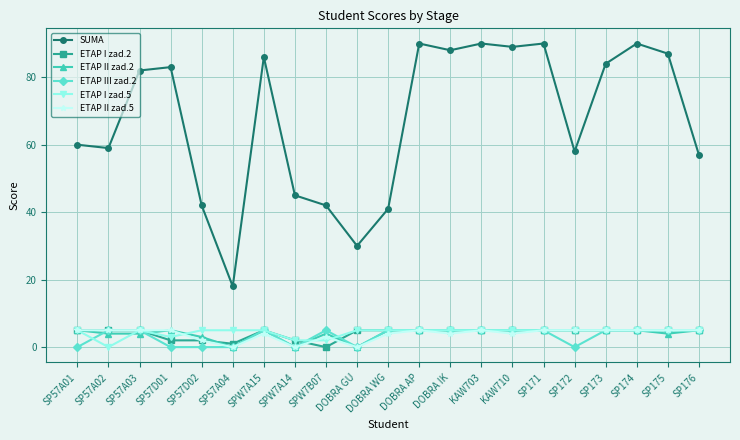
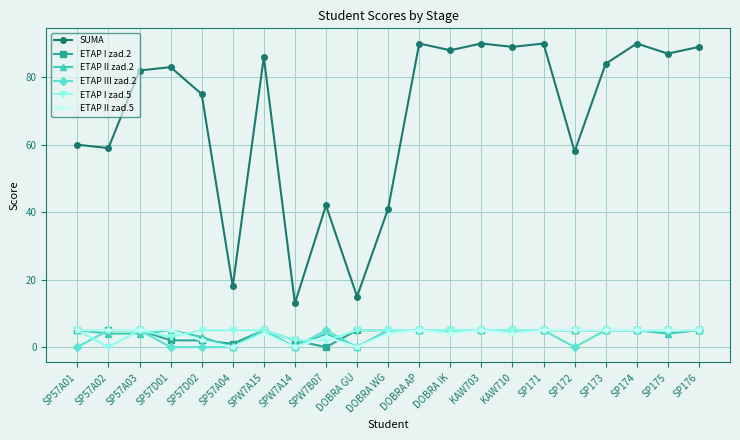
  {
    "SUMA": {
      "SP57A01": 60,
      "SP57A02": 59,
      "SP57D01": 83,
-     "SP57D02": 42,
+     "SP57D02": 75,
      "SP57A04": 18,
      "SPW7A15": 86,
-     "SPW7A14": 45,
+     "SPW7A14": 13,
      "SPW7B07": 42,
-     "DOBRA GU": 30,
+     "DOBRA GU": 15,
      "DOBRA WG": 41,
      "DOBRA AP": 90,
      "DOBRA IK": 88,
      "KAW703": 90,
      "KAW710": 89,
      "SP171": 90,
      "SP172": 58,
      "SP173": 84,
      "SP174": 90,
      "SP175": 87,
-     "SP176": 57
+     "SP176": 89
    }
  }
